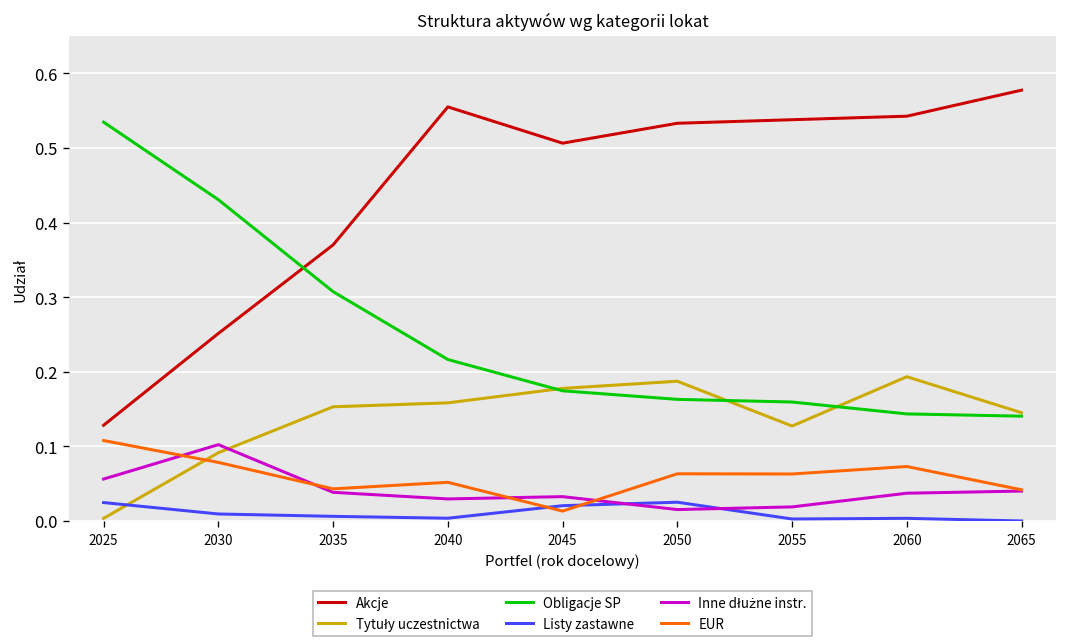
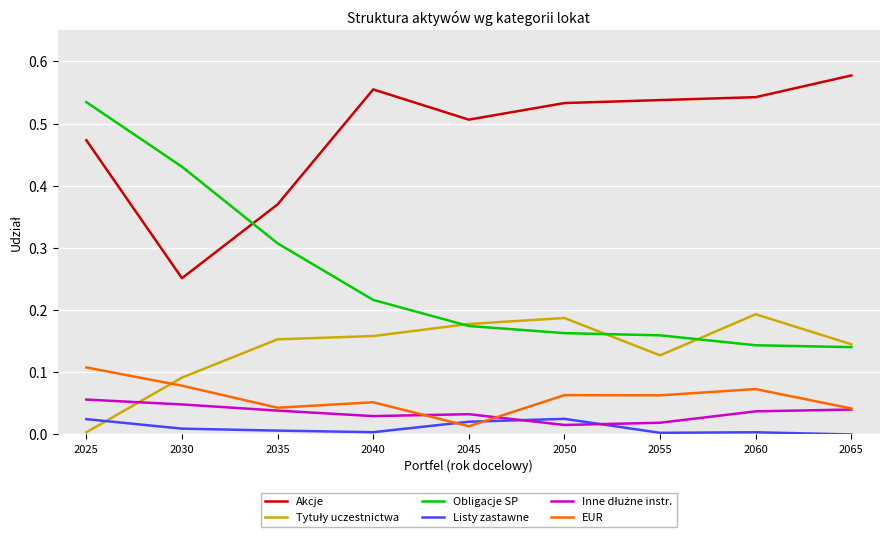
  {
    "Akcje": {
-     "2025": 0.13,
+     "2025": 0.47,
      "2030": 0.25,
      "2035": 0.37,
      "2040": 0.56,
      "2045": 0.51,
      "2050": 0.53,
      "2055": 0.54,
      "2060": 0.54,
      "2065": 0.58
    },
    "Tytuły uczestnictwa": {
      "2025": 0.00,
      "2030": 0.09,
      "2035": 0.15,
      "2040": 0.16,
      "2050": 0.19,
      "2055": 0.13,
      "2060": 0.19,
      "2065": 0.15
    },
    "Obligacje SP": {
      "2025": 0.53,
      "2030": 0.43,
      "2035": 0.31,
      "2040": 0.22,
      "2050": 0.16,
      "2055": 0.16,
      "2060": 0.14,
      "2065": 0.14
    },
    "Listy zastawne": {
      "2025": 0.02,
      "2030": 0.01,
      "2035": 0.01,
      "2040": 0.00,
      "2045": 0.02,
      "2050": 0.03,
      "2055": 0.00,
      "2060": 0.00,
      "2065": 0.00
    },
    "Inne dłużne instr.": {
      "2025": 0.06,
-     "2030": 0.10,
+     "2030": 0.05,
      "2035": 0.04,
      "2040": 0.03,
      "2045": 0.03,
      "2050": 0.02,
      "2055": 0.02,
      "2060": 0.04
    },
    "EUR": {
      "2025": 0.11,
      "2030": 0.08,
      "2035": 0.04,
      "2040": 0.05,
      "2045": 0.01,
      "2050": 0.06,
      "2055": 0.06,
      "2060": 0.07
    }
  }
